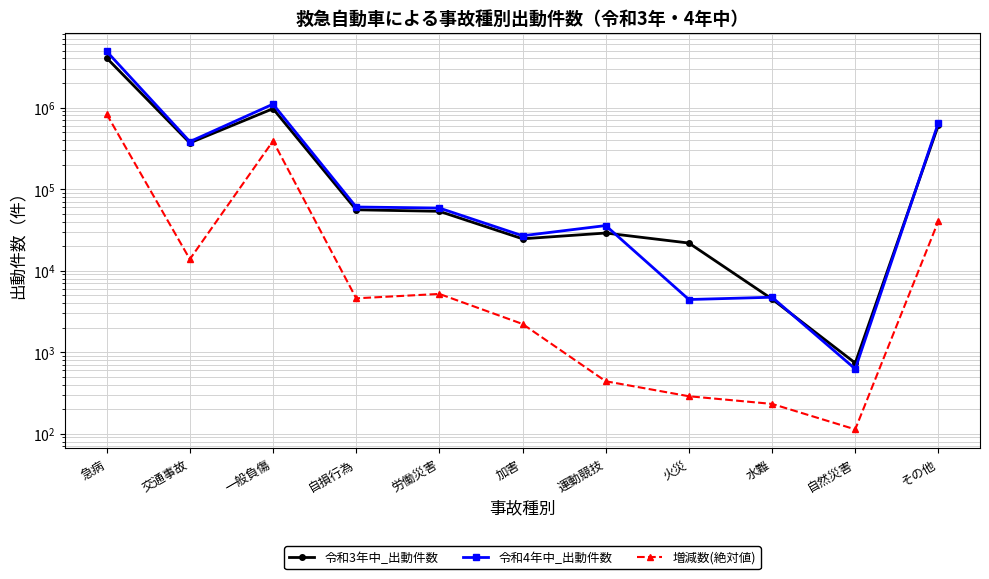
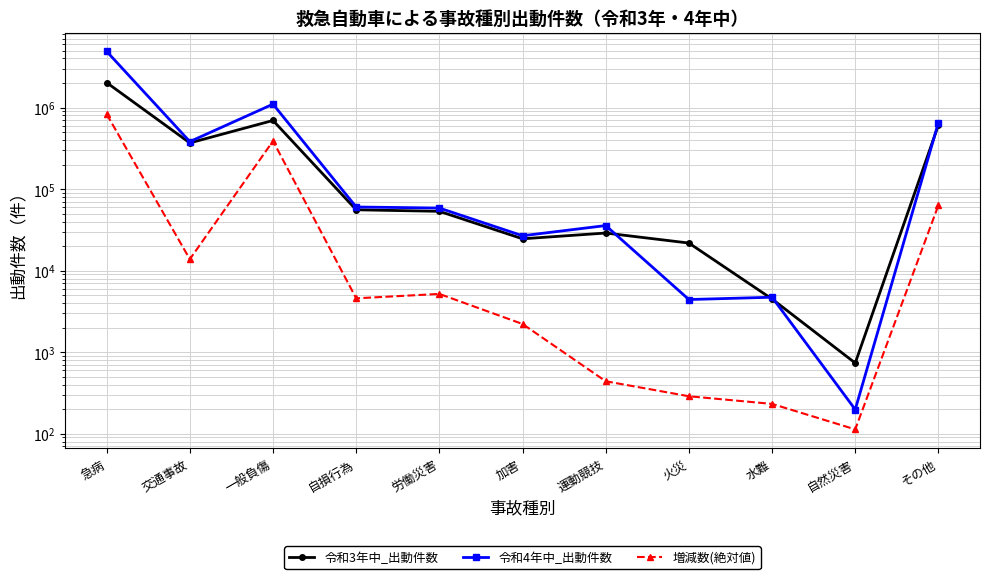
  {
    "令和3年中_出動件数": {
-     "急病": 4000000,
-     "一般負傷": 1000000,
+     "急病": 2000000,
+     "一般負傷": 700000,
      "自損行為": 60000,
      "労働災害": 50000,
      "加害": 25000,
      "運動競技": 29000,
      "火災": 22000,
      "自然災害": 700
    },
    "令和4年中_出動件数": {
      "急病": 5000000,
      "一般負傷": 1100000,
      "自損行為": 60000,
      "労働災害": 60000,
      "加害": 27000,
      "運動競技": 40000,
      "火災": 4000,
-     "自然災害": 600
+     "自然災害": 200
    },
    "増減数(絶対値)": {
      "急病": 800000,
      "交通事故": 14000,
      "一般負傷": 400000,
      "自損行為": 5000,
      "労働災害": 5000,
      "加害": 2200,
      "運動競技": 400,
      "火災": 290,
      "水難": 230,
      "自然災害": 110,
-     "その他": 40000
+     "その他": 60000
    }
  }
